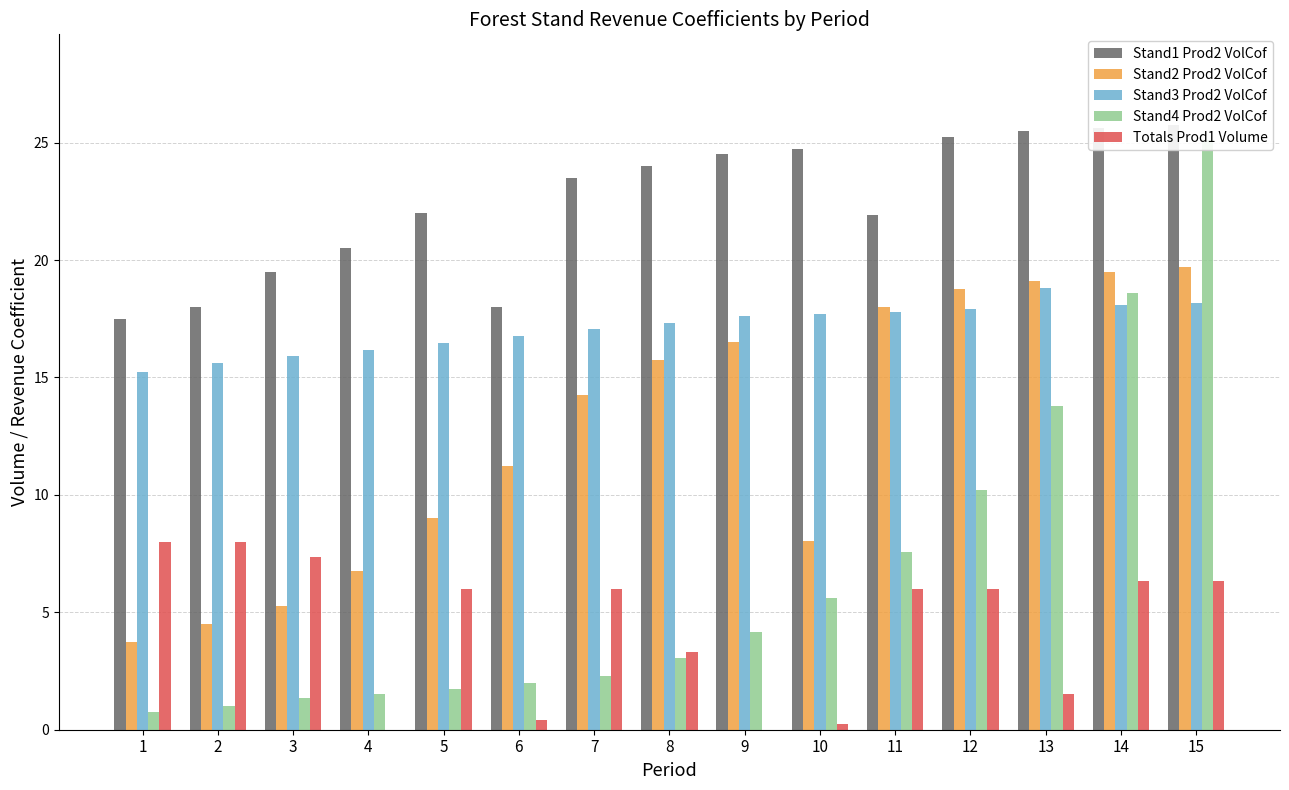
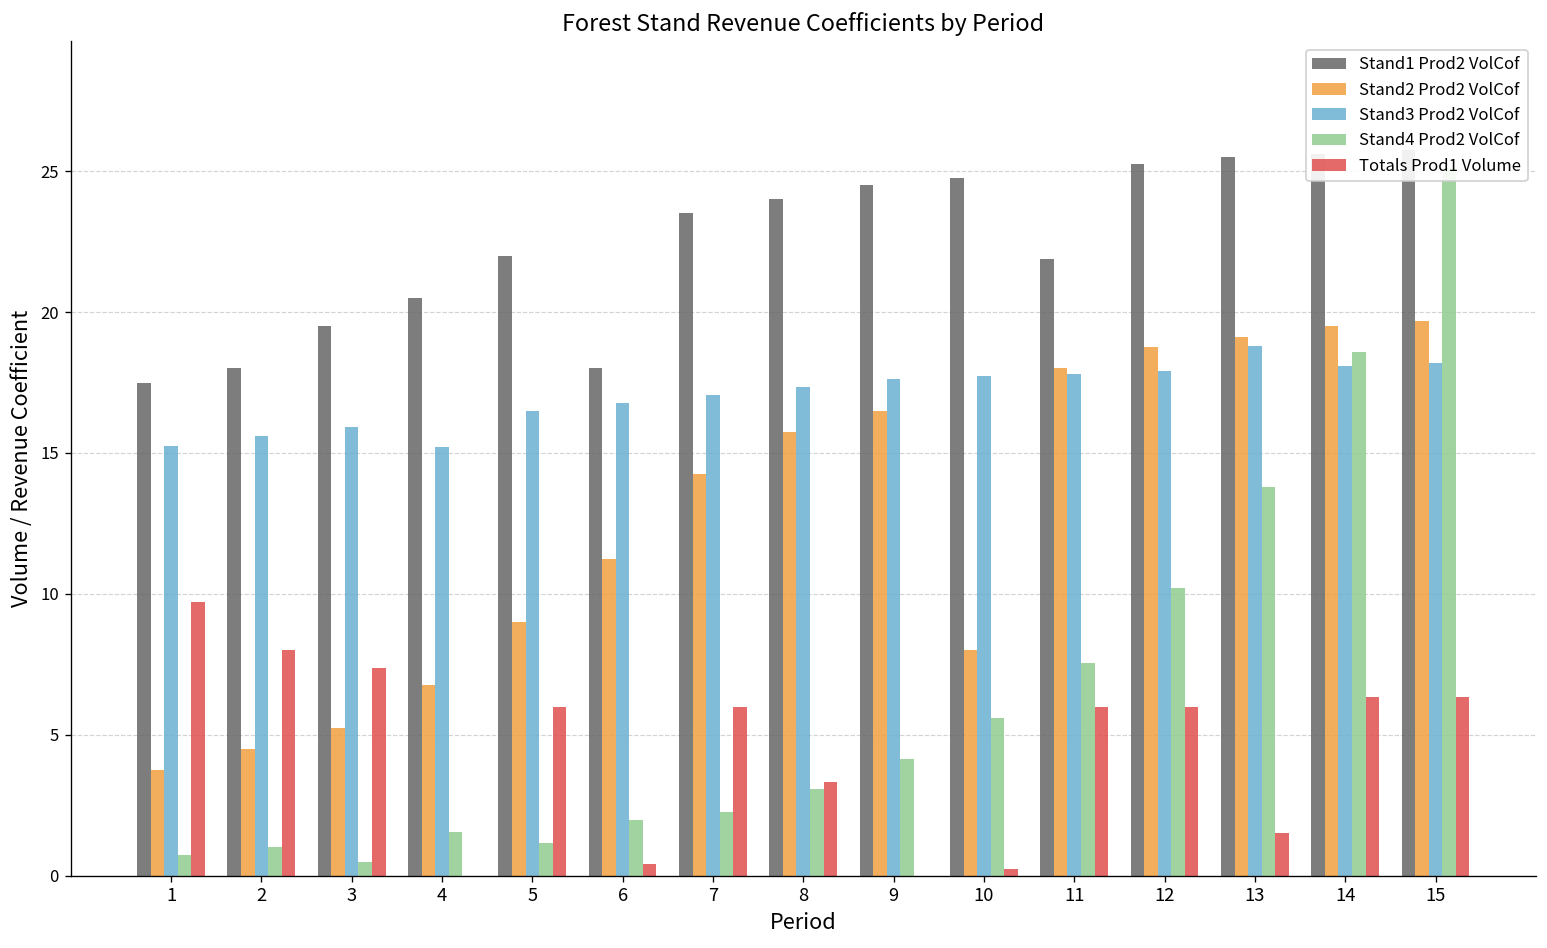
  {
    "Stand1 Prod2 VolCof": {
      "1": 17.5,
      "2": 18.0,
      "3": 19.5,
      "4": 20.5,
      "5": 22.0,
      "6": 18.0,
      "7": 23.5,
      "8": 24.0,
      "9": 24.5,
      "10": 24.8,
      "11": 21.9,
      "12": 25.3,
      "13": 25.5
    },
    "Stand2 Prod2 VolCof": {
      "1": 3.8,
      "2": 4.5,
      "3": 5.3,
      "4": 6.8,
      "5": 9.0,
      "6": 11.3,
      "7": 14.3,
      "8": 15.8,
      "9": 16.5,
      "10": 8.0,
      "11": 18.0,
      "12": 18.8,
      "13": 19.1,
      "14": 19.5,
      "15": 19.7
    },
    "Stand3 Prod2 VolCof": {
      "1": 15.2,
      "2": 15.6,
      "3": 15.9,
-     "4": 16.2,
+     "4": 15.2,
      "5": 16.5,
      "6": 16.8,
      "7": 17.0,
      "8": 17.3,
      "9": 17.6,
      "10": 17.7,
      "11": 17.8,
      "12": 17.9,
      "13": 18.8,
      "14": 18.1,
      "15": 18.2
    },
    "Stand4 Prod2 VolCof": {
      "1": 0.8,
      "2": 1.0,
-     "3": 1.3,
+     "3": 0.5,
      "4": 1.5,
-     "5": 1.8,
+     "5": 1.2,
      "6": 2.0,
      "7": 2.3,
      "8": 3.1,
      "9": 4.1,
      "10": 5.6,
      "11": 7.6,
      "12": 10.2,
      "13": 13.8,
      "14": 18.6
    },
    "Totals Prod1 Volume": {
-     "1": 8.0,
+     "1": 9.7,
      "2": 8.0,
      "3": 7.4,
      "4": 0.0,
      "5": 6.0,
      "6": 0.4,
      "7": 6.0,
      "8": 3.3,
      "9": 0.0,
      "10": 0.2,
      "11": 6.0,
      "12": 6.0,
      "13": 1.5,
      "14": 6.3,
      "15": 6.3
    }
  }
